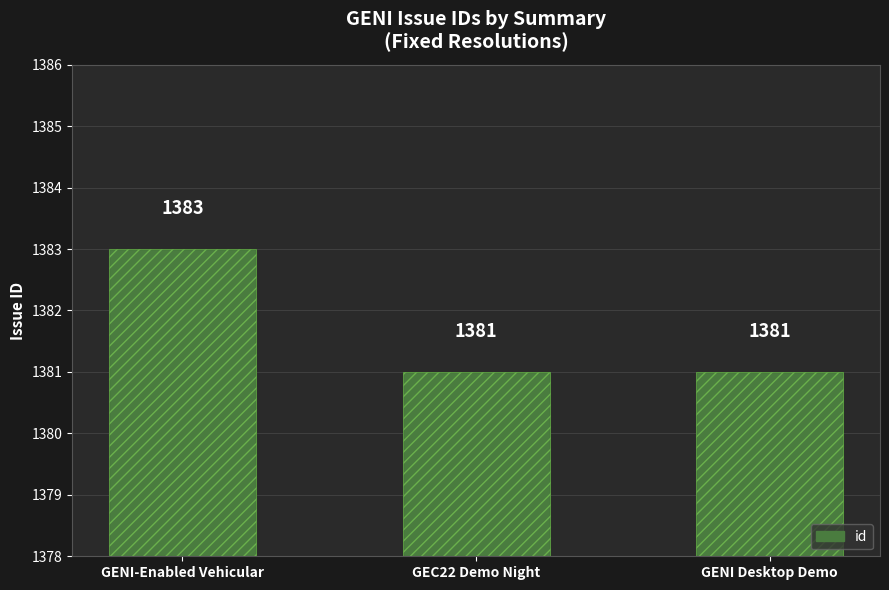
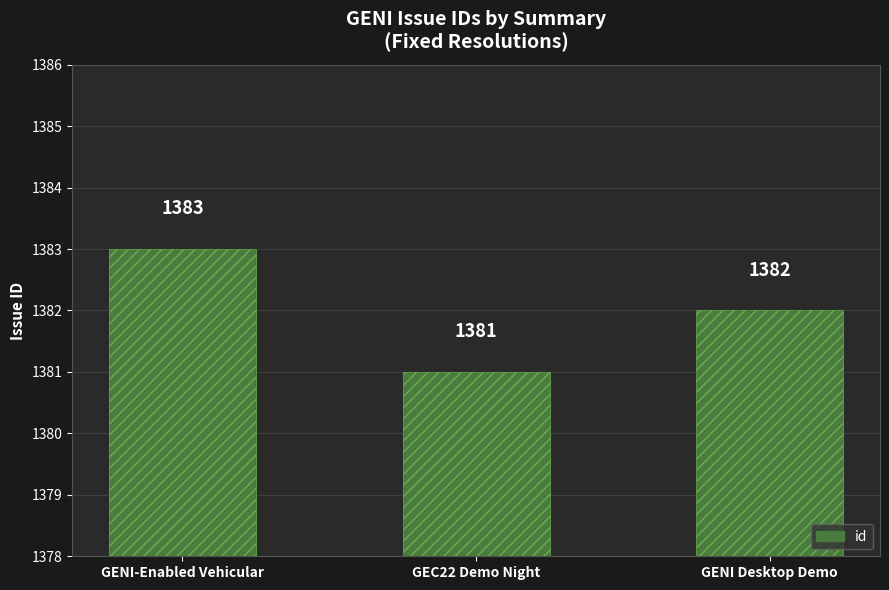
  {
-   "GENI Desktop Demo": 1381
+   "GENI Desktop Demo": 1382
  }
